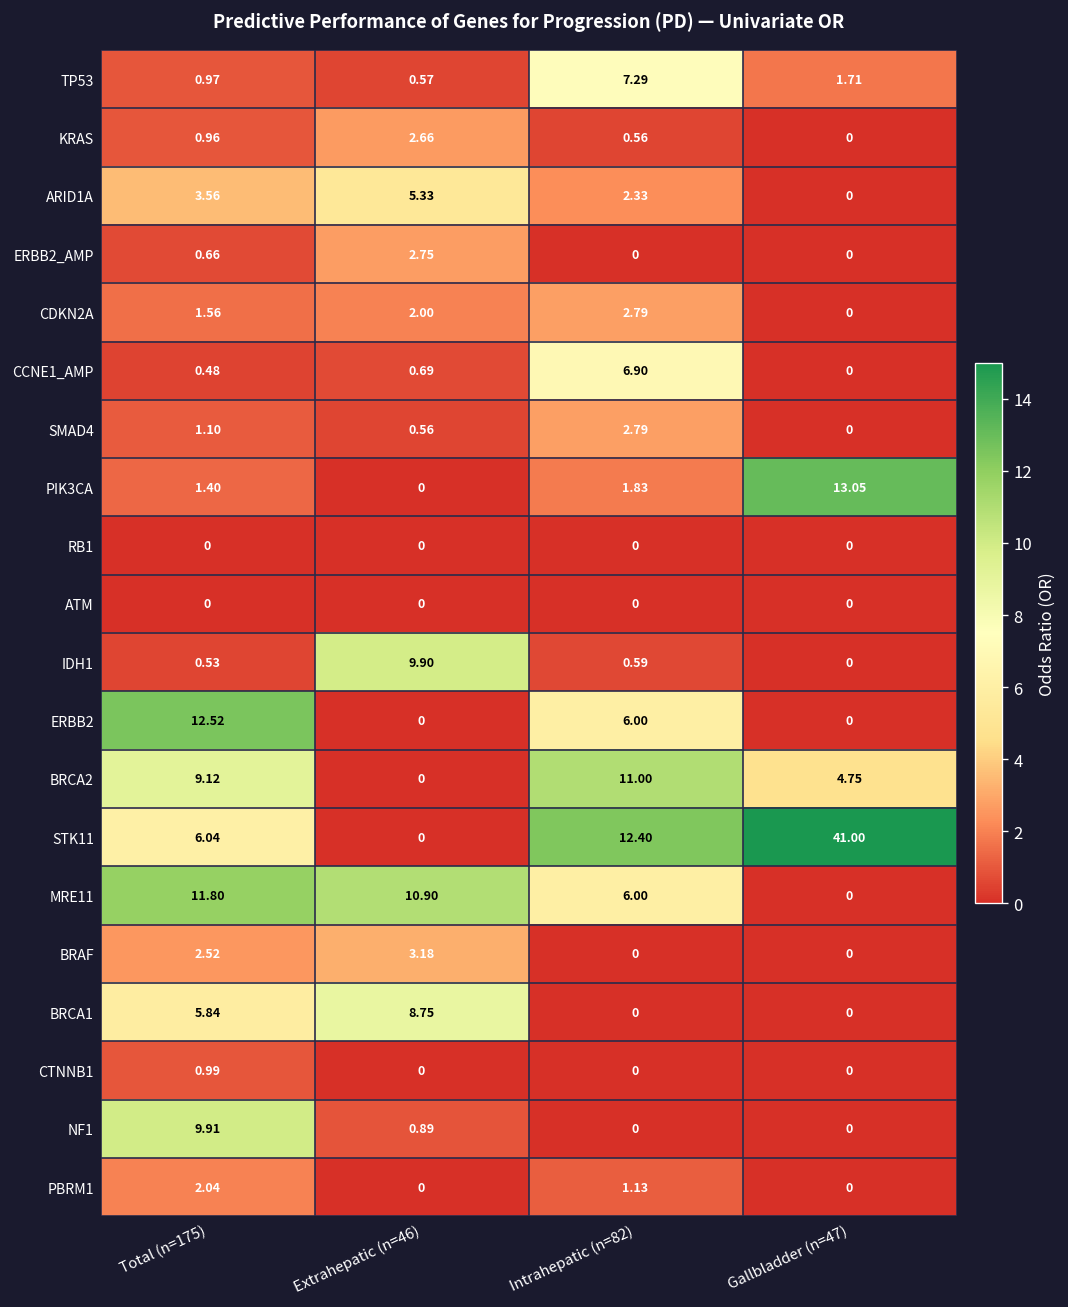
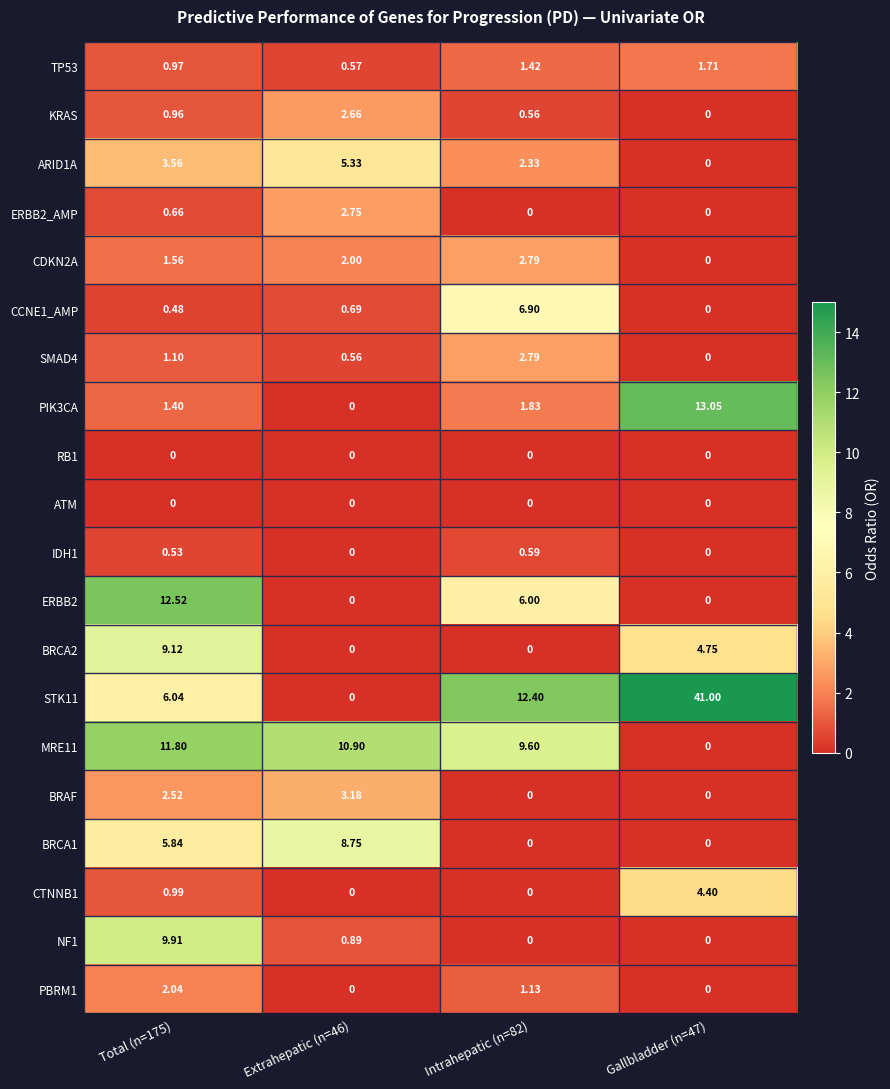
  {
    "TP53": {
      "Total (n=175)": 0.97,
      "Extrahepatic (n=46)": 0.57,
-     "Intrahepatic (n=82)": 7.29,
+     "Intrahepatic (n=82)": 1.42,
      "Gallbladder (n=47)": 1.71
    },
    "KRAS": {
      "Total (n=175)": 0.96,
      "Extrahepatic (n=46)": 2.66,
      "Intrahepatic (n=82)": 0.56,
      "Gallbladder (n=47)": 0
    },
    "ARID1A": {
      "Total (n=175)": 3.56,
      "Extrahepatic (n=46)": 5.33,
      "Intrahepatic (n=82)": 2.33,
      "Gallbladder (n=47)": 0
    },
    "ERBB2_AMP": {
      "Total (n=175)": 0.66,
      "Extrahepatic (n=46)": 2.75,
      "Intrahepatic (n=82)": 0,
      "Gallbladder (n=47)": 0
    },
    "CDKN2A": {
      "Total (n=175)": 1.56,
      "Extrahepatic (n=46)": 2.00,
      "Intrahepatic (n=82)": 2.79,
      "Gallbladder (n=47)": 0
    },
    "CCNE1_AMP": {
      "Total (n=175)": 0.48,
      "Extrahepatic (n=46)": 0.69,
      "Intrahepatic (n=82)": 6.90,
      "Gallbladder (n=47)": 0
    },
    "SMAD4": {
      "Total (n=175)": 1.10,
      "Extrahepatic (n=46)": 0.56,
      "Intrahepatic (n=82)": 2.79,
      "Gallbladder (n=47)": 0
    },
    "PIK3CA": {
      "Total (n=175)": 1.40,
      "Extrahepatic (n=46)": 0,
      "Intrahepatic (n=82)": 1.83,
      "Gallbladder (n=47)": 13.05
    },
    "RB1": {
      "Total (n=175)": 0,
      "Extrahepatic (n=46)": 0,
      "Intrahepatic (n=82)": 0,
      "Gallbladder (n=47)": 0
    },
    "ATM": {
      "Total (n=175)": 0,
      "Extrahepatic (n=46)": 0,
      "Intrahepatic (n=82)": 0,
      "Gallbladder (n=47)": 0
    },
    "IDH1": {
      "Total (n=175)": 0.53,
-     "Extrahepatic (n=46)": 9.90,
+     "Extrahepatic (n=46)": 0,
      "Intrahepatic (n=82)": 0.59,
      "Gallbladder (n=47)": 0
    },
    "ERBB2": {
      "Total (n=175)": 12.52,
      "Extrahepatic (n=46)": 0,
      "Intrahepatic (n=82)": 6.00,
      "Gallbladder (n=47)": 0
    },
    "BRCA2": {
      "Total (n=175)": 9.12,
      "Extrahepatic (n=46)": 0,
-     "Intrahepatic (n=82)": 11.00,
+     "Intrahepatic (n=82)": 0,
      "Gallbladder (n=47)": 4.75
    },
    "STK11": {
      "Total (n=175)": 6.04,
      "Extrahepatic (n=46)": 0,
      "Intrahepatic (n=82)": 12.40,
      "Gallbladder (n=47)": 41.00
    },
    "MRE11": {
      "Total (n=175)": 11.80,
      "Extrahepatic (n=46)": 10.90,
-     "Intrahepatic (n=82)": 6.00,
+     "Intrahepatic (n=82)": 9.60,
      "Gallbladder (n=47)": 0
    },
    "BRAF": {
      "Total (n=175)": 2.52,
      "Extrahepatic (n=46)": 3.18,
      "Intrahepatic (n=82)": 0,
      "Gallbladder (n=47)": 0
    },
    "BRCA1": {
      "Total (n=175)": 5.84,
      "Extrahepatic (n=46)": 8.75,
      "Intrahepatic (n=82)": 0,
      "Gallbladder (n=47)": 0
    },
    "CTNNB1": {
      "Total (n=175)": 0.99,
      "Extrahepatic (n=46)": 0,
      "Intrahepatic (n=82)": 0,
-     "Gallbladder (n=47)": 0
+     "Gallbladder (n=47)": 4.40
    },
    "NF1": {
      "Total (n=175)": 9.91,
      "Extrahepatic (n=46)": 0.89,
      "Intrahepatic (n=82)": 0,
      "Gallbladder (n=47)": 0
    },
    "PBRM1": {
      "Total (n=175)": 2.04,
      "Extrahepatic (n=46)": 0,
      "Intrahepatic (n=82)": 1.13,
      "Gallbladder (n=47)": 0
    }
  }
